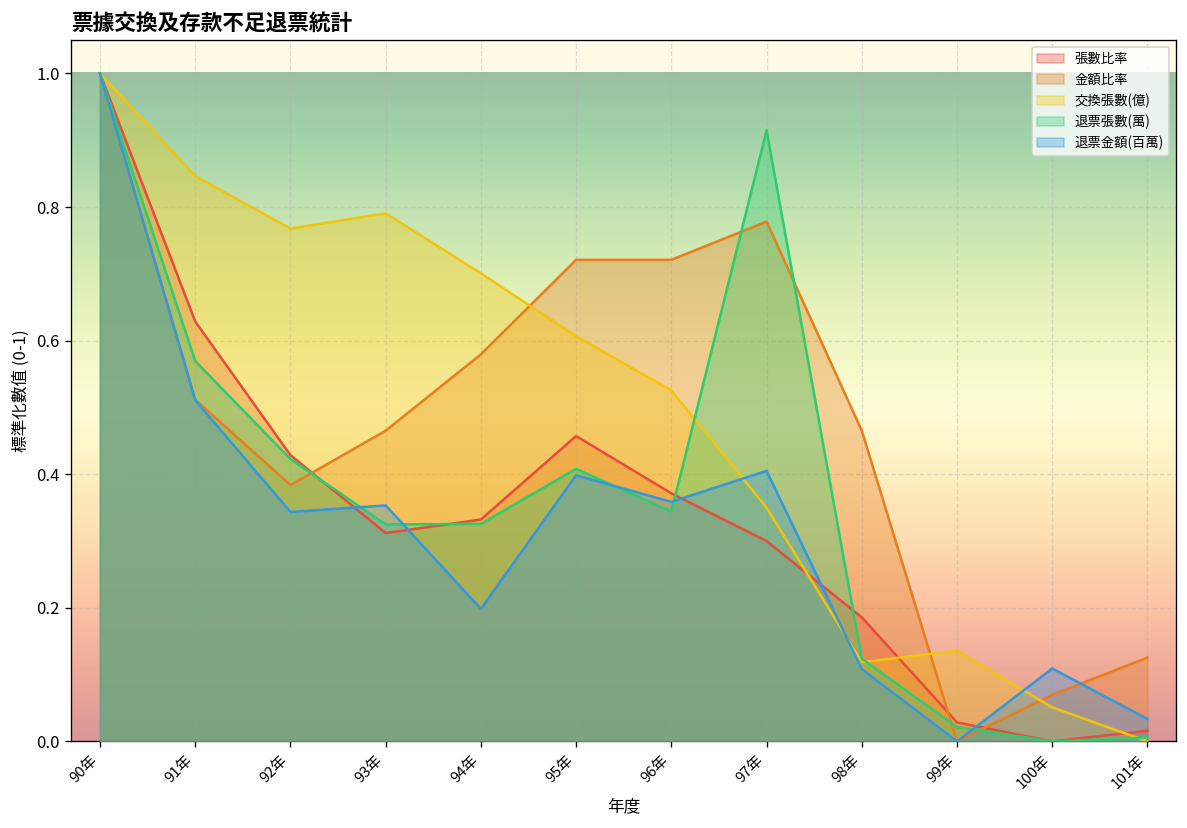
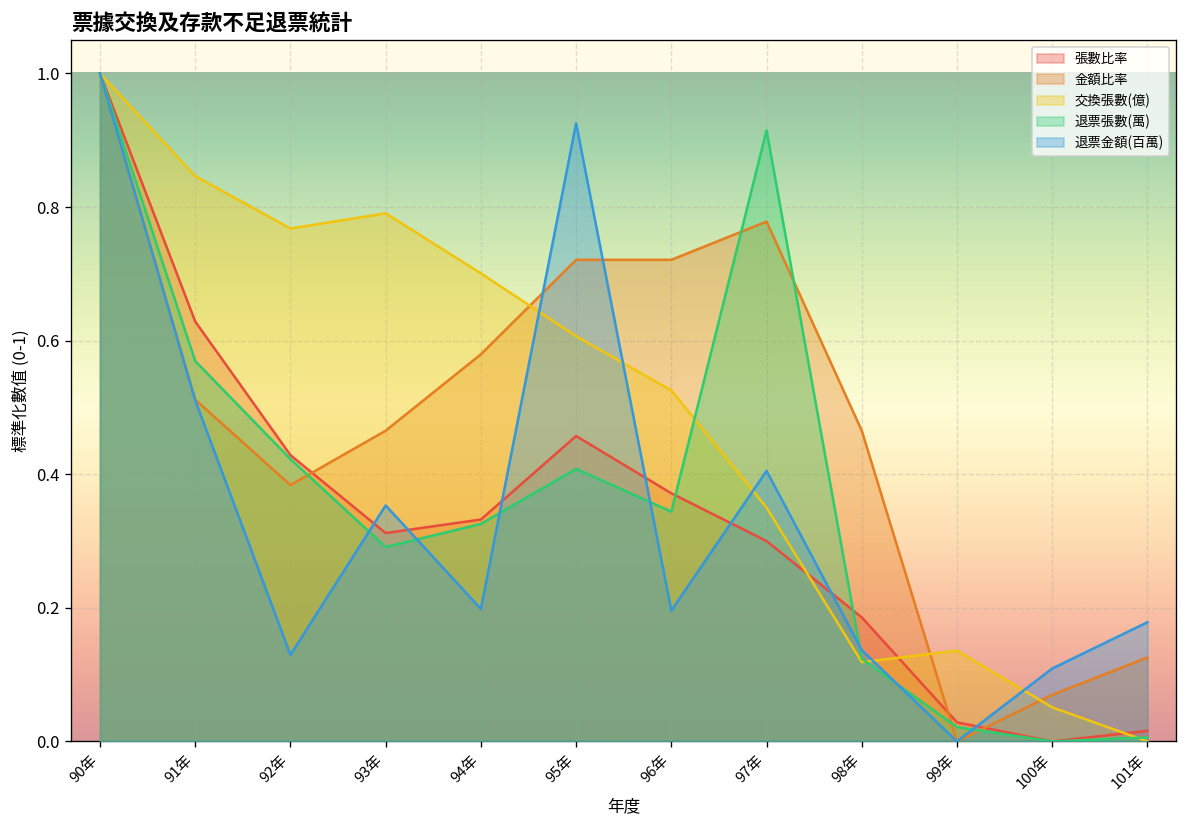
  {
    "退票張數(萬)": {
      "91年": 0.57,
      "92年": 0.42,
-     "93年": 0.32,
+     "93年": 0.29,
      "94年": 0.33,
      "95年": 0.41,
      "96年": 0.34,
      "97年": 0.91,
      "98年": 0.12,
      "99年": 0.02,
      "101年": 0.01
    },
    "退票金額(百萬)": {
-     "92年": 0.34,
+     "92年": 0.13,
      "93年": 0.35,
      "94年": 0.20,
-     "95年": 0.40,
-     "96年": 0.36,
+     "95年": 0.93,
+     "96年": 0.20,
      "97年": 0.40,
-     "98年": 0.11,
+     "98年": 0.14,
      "100年": 0.11,
-     "101年": 0.03
+     "101年": 0.18
    }
  }
